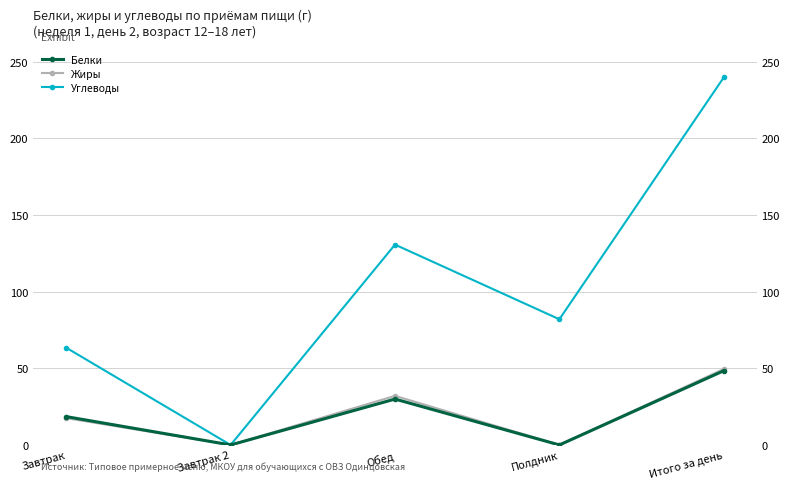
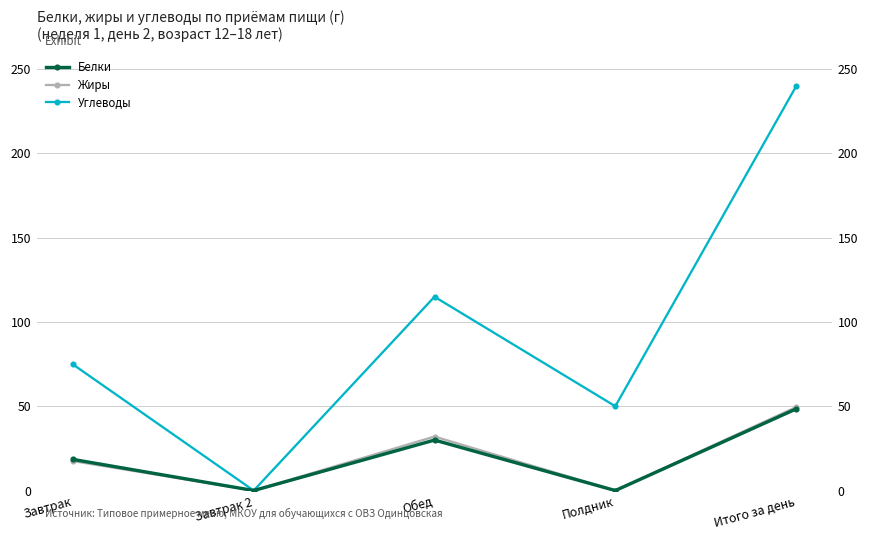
  {
    "Белки": {
      "Обед": 30
    },
    "Жиры": {
      "Обед": 32
    },
    "Углеводы": {
-     "Завтрак": 63,
-     "Обед": 131,
-     "Полдник": 82,
+     "Завтрак": 75,
+     "Обед": 115,
+     "Полдник": 50,
      "Итого за день": 240
    }
  }
